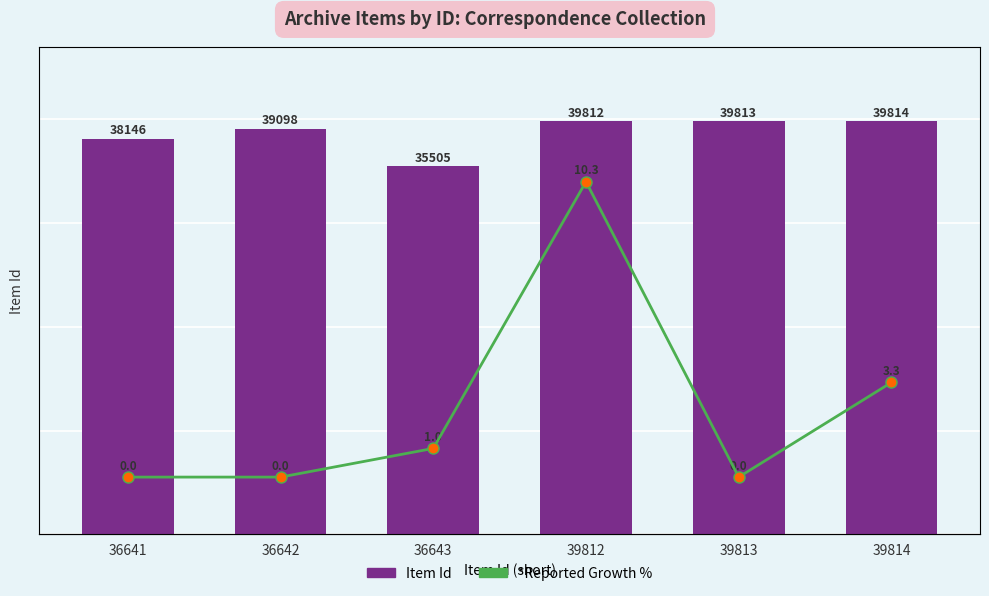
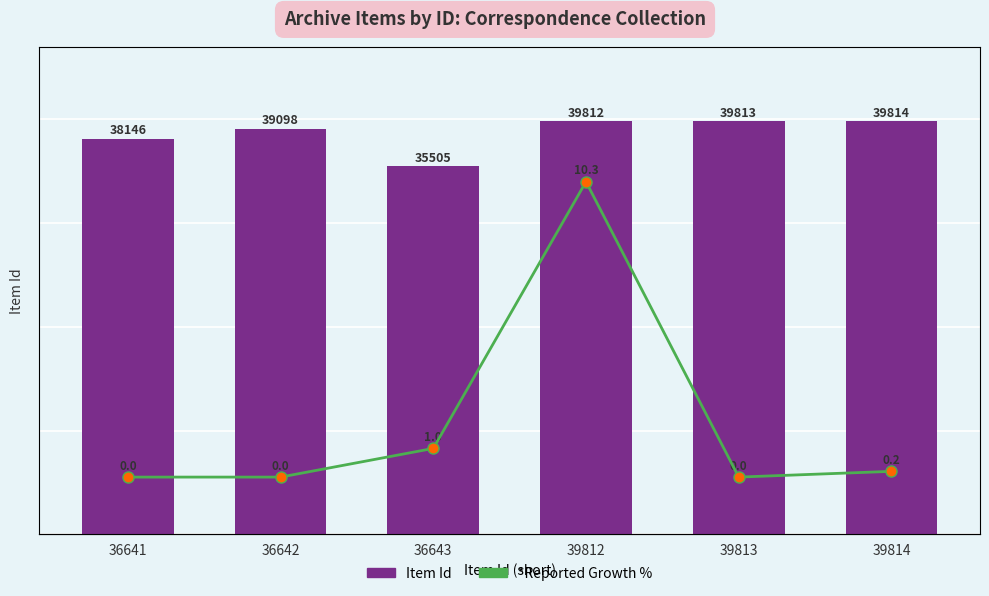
  {
    "Item Id": {
      "36641": 38146,
      "36642": 39098,
      "36643": 35505,
      "39812": 39812,
      "39813": 39813,
      "39814": 39814
    },
    "*Reported Growth %": {
      "36641": 0.0,
      "36642": 0.0,
      "36643": 1.0,
      "39812": 10.3,
      "39813": 0.0,
-     "39814": 3.3
+     "39814": 0.2
    }
  }
